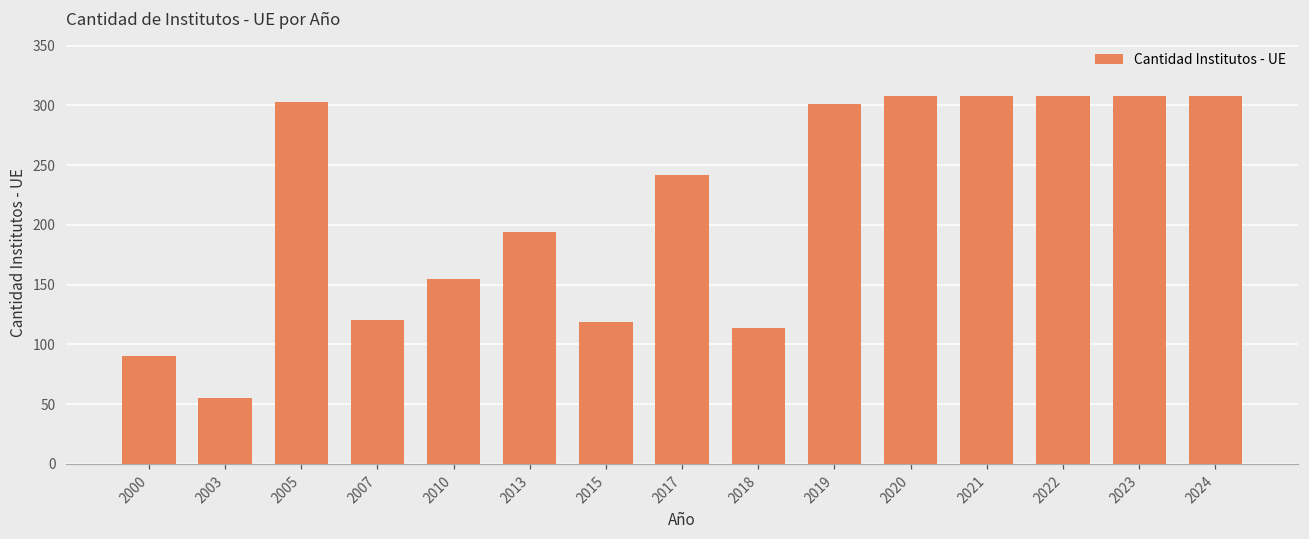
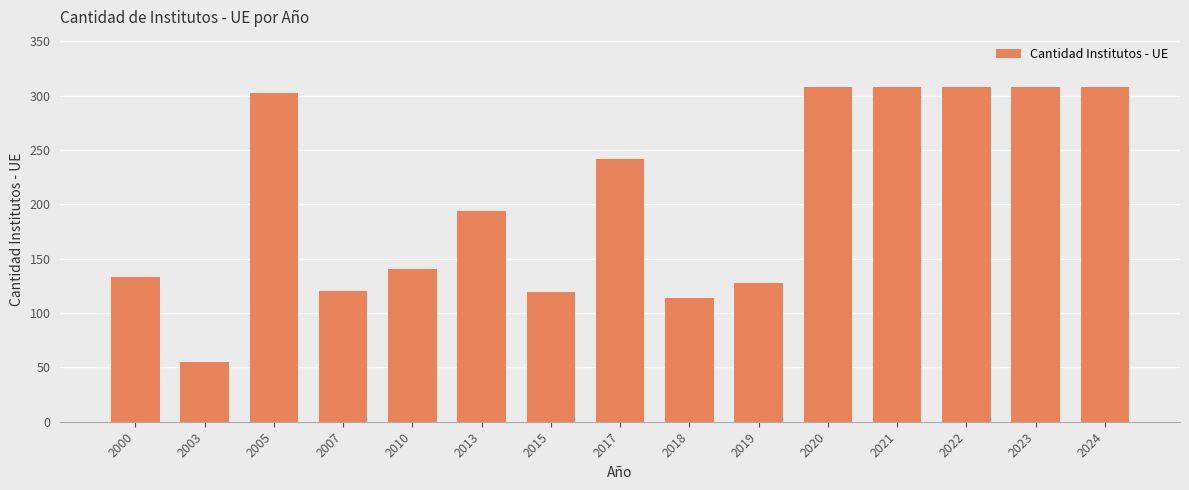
  {
-   "2000": 90,
+   "2000": 133,
    "2003": 55,
    "2005": 303,
    "2007": 120,
-   "2010": 155,
+   "2010": 141,
    "2013": 194,
    "2015": 119,
    "2017": 242,
    "2018": 114,
-   "2019": 301,
+   "2019": 128,
    "2020": 308,
    "2021": 308,
    "2022": 308,
    "2023": 308,
    "2024": 308
  }
